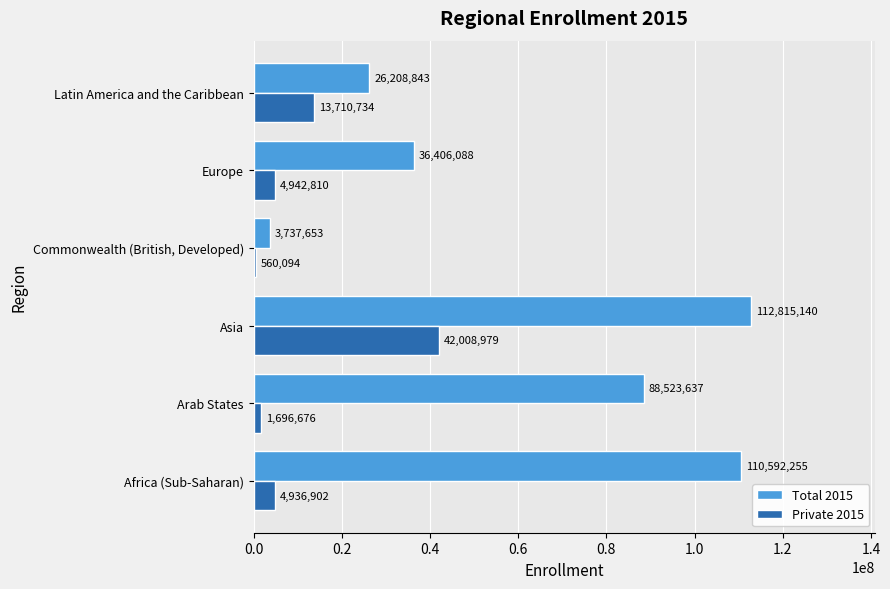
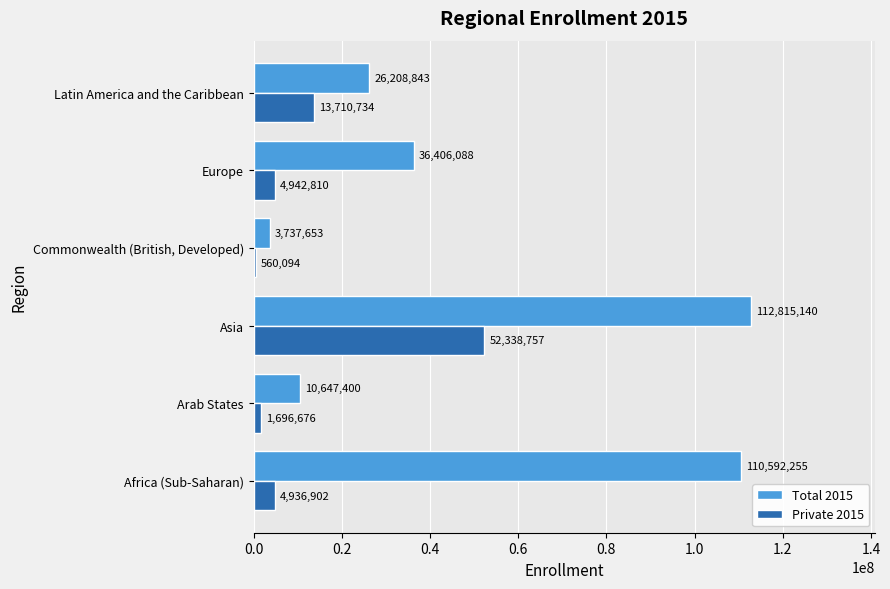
  {
    "Total 2015": {
      "Latin America and the Caribbean": "26,208,843",
      "Europe": "36,406,088",
      "Commonwealth (British, Developed)": "3,737,653",
      "Asia": "112,815,140",
-     "Arab States": "88,523,637",
+     "Arab States": "10,647,400",
      "Africa (Sub-Saharan)": "110,592,255"
    },
    "Private 2015": {
      "Latin America and the Caribbean": "13,710,734",
      "Europe": "4,942,810",
      "Commonwealth (British, Developed)": "560,094",
-     "Asia": "42,008,979",
+     "Asia": "52,338,757",
      "Arab States": "1,696,676",
      "Africa (Sub-Saharan)": "4,936,902"
    }
  }
